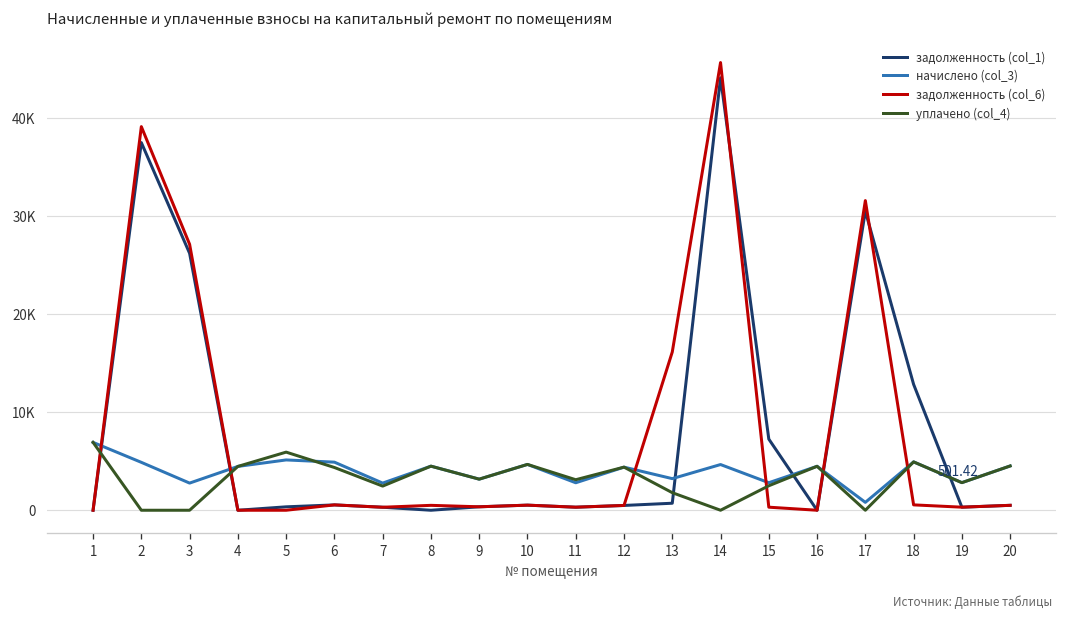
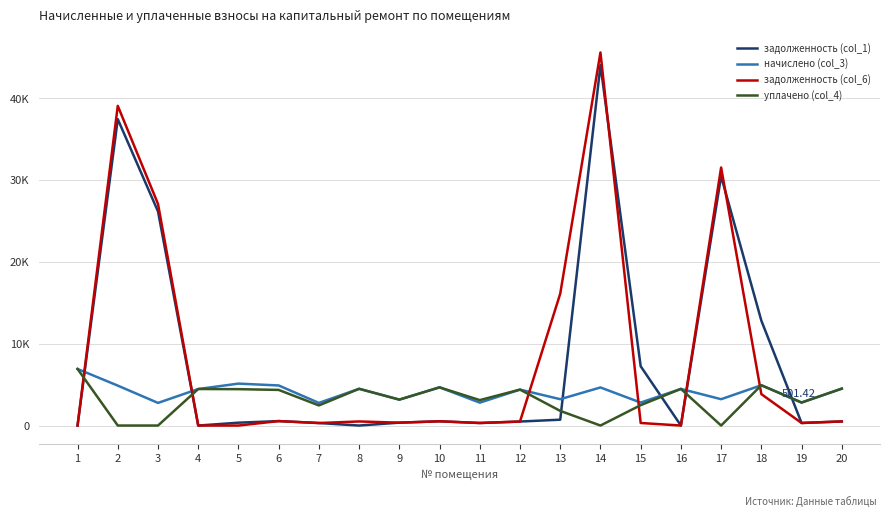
  {
    "задолженность (col_1)": {
      "2": 37000,
      "3": 26000,
      "5": 0,
      "8": 0,
      "13": 1000,
      "14": 44000,
      "15": 7000,
      "17": 30000,
      "18": 13000
    },
    "начислено (col_3)": {
      "2": 5000,
      "3": 3000,
      "5": 5000,
      "6": 5000,
      "13": 3000,
      "14": 5000,
-     "17": 1000
+     "17": 3000
    },
    "задолженность (col_6)": {
      "2": 39000,
      "3": 27000,
      "5": 0,
      "8": 0,
      "13": 16000,
      "14": 46000,
      "15": 0,
      "17": 32000,
-     "18": 1000
+     "18": 4000
    },
    "уплачено (col_4)": {
      "2": 0,
      "3": 0,
-     "5": 6000,
+     "5": 4000,
      "6": 4000,
      "13": 2000,
      "14": 0,
      "17": 0
    }
  }
